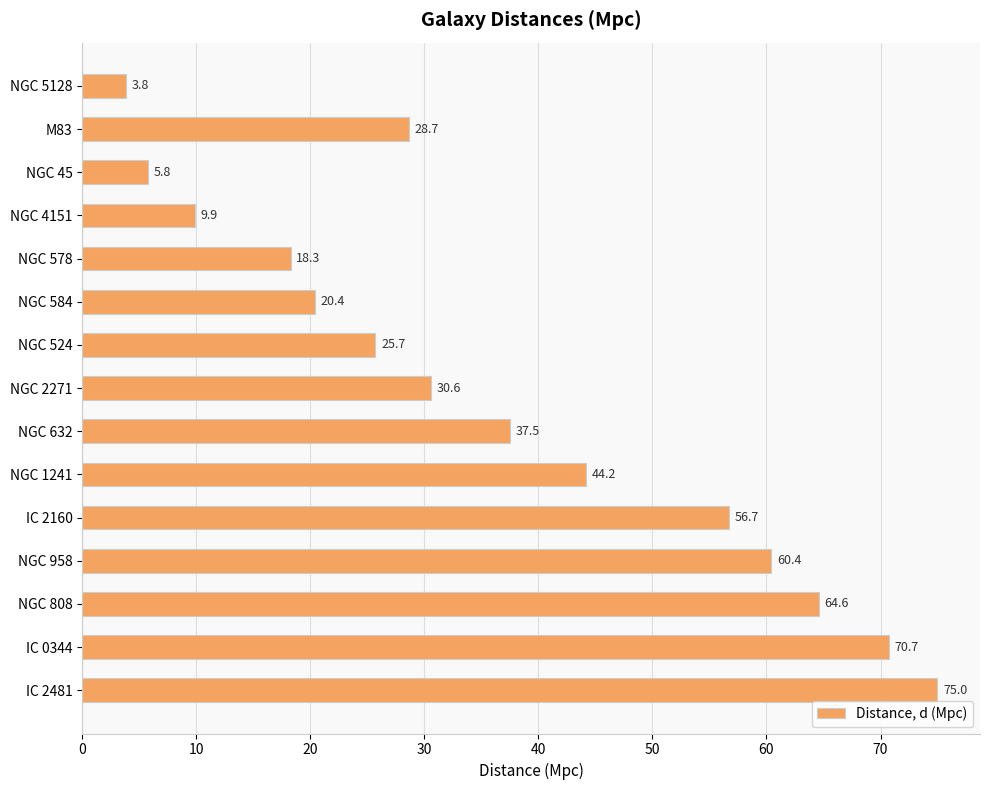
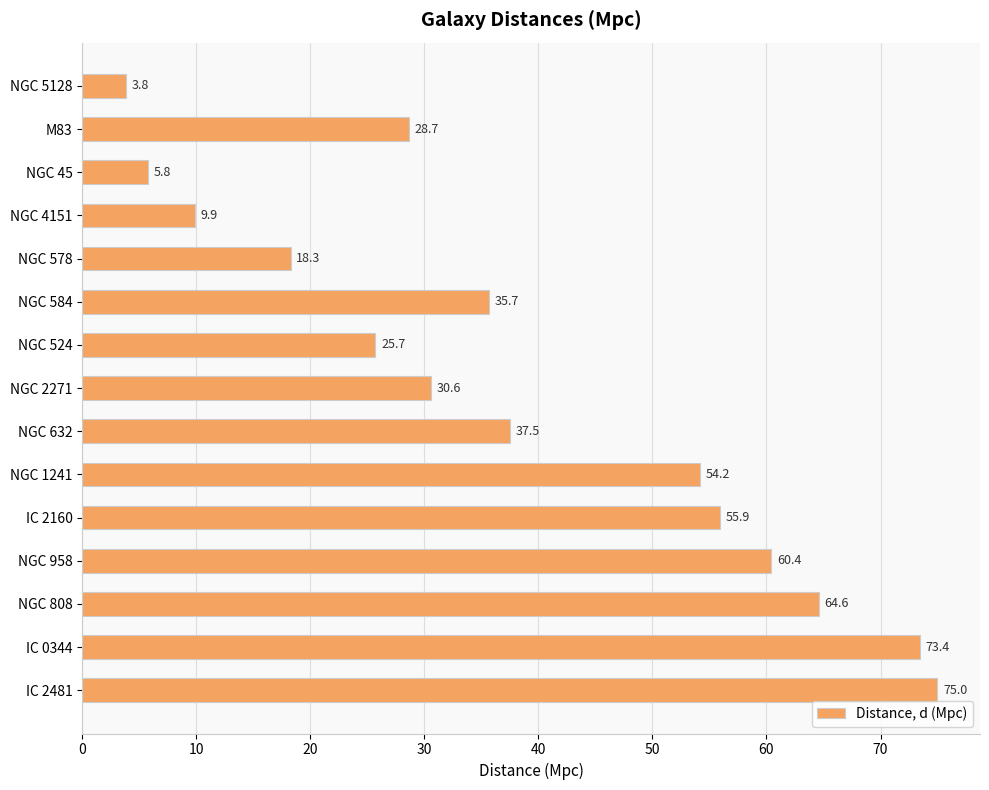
  {
    "NGC 5128": 3.8,
    "M83": 28.7,
    "NGC 45": 5.8,
    "NGC 4151": 9.9,
    "NGC 578": 18.3,
-   "NGC 584": 20.4,
+   "NGC 584": 35.7,
    "NGC 524": 25.7,
    "NGC 2271": 30.6,
    "NGC 632": 37.5,
-   "NGC 1241": 44.2,
-   "IC 2160": 56.7,
+   "NGC 1241": 54.2,
+   "IC 2160": 55.9,
    "NGC 958": 60.4,
    "NGC 808": 64.6,
-   "IC 0344": 70.7,
+   "IC 0344": 73.4,
    "IC 2481": 75.0
  }
